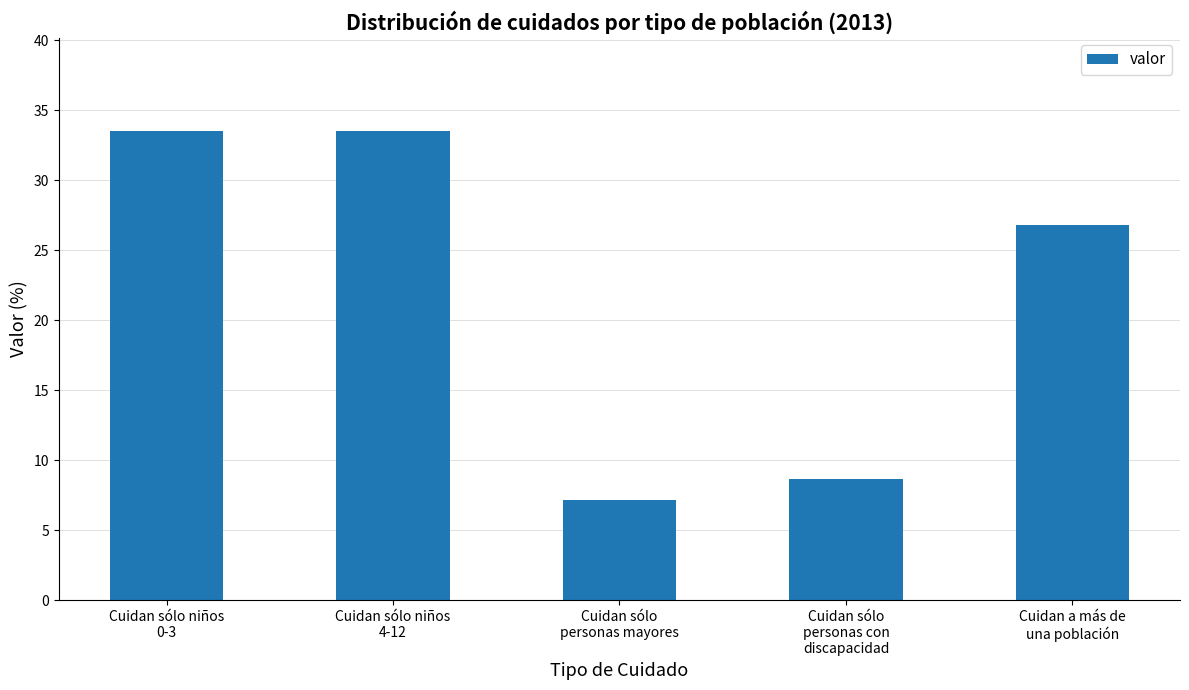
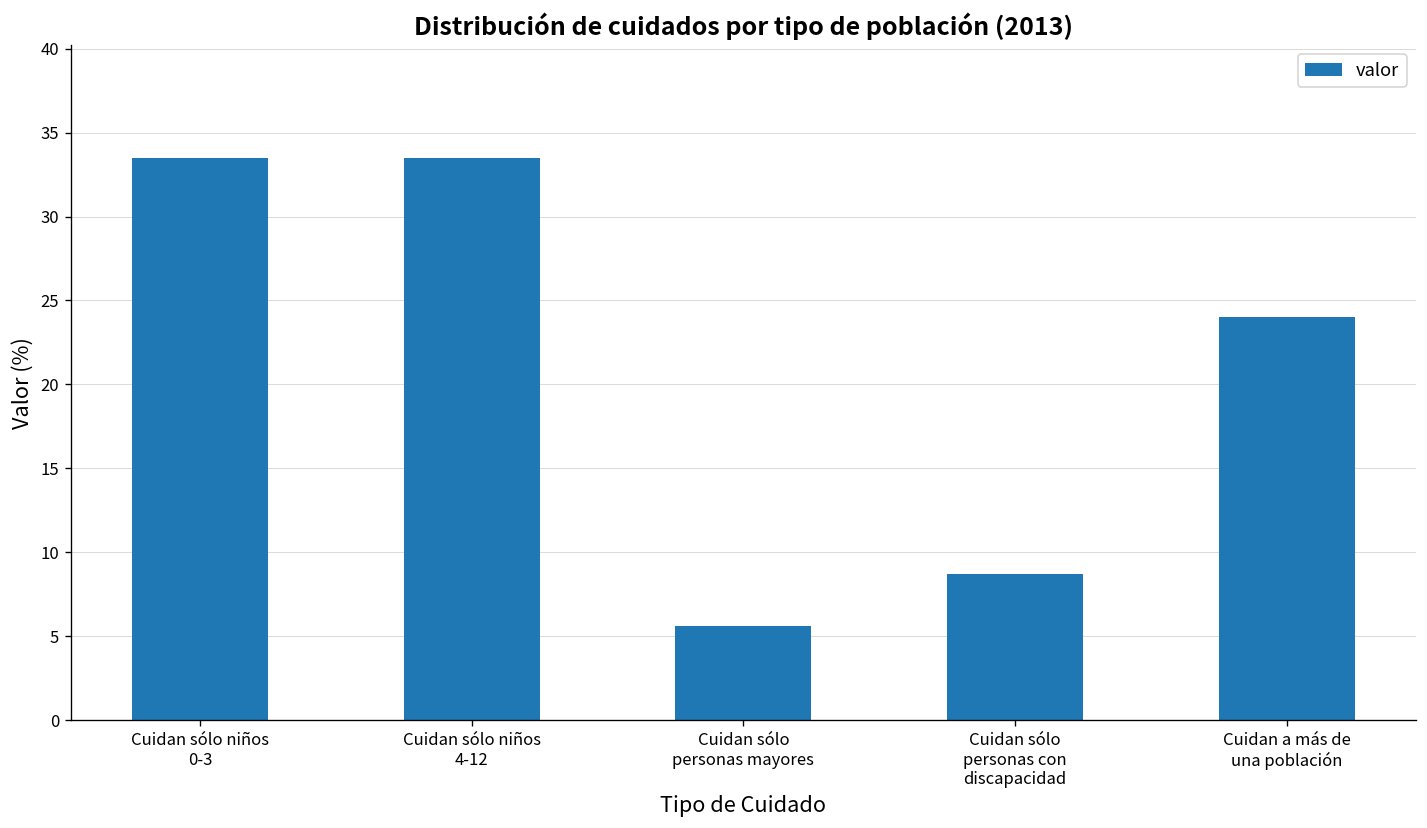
  {
    "Cuidan sólo niños 0-3": 33.5,
    "Cuidan sólo niños 4-12": 33.5,
-   "Cuidan sólo personas mayores": 7.2,
+   "Cuidan sólo personas mayores": 5.6,
    "Cuidan sólo personas con discapacidad": 8.7,
-   "Cuidan a más de una población": 26.8
+   "Cuidan a más de una población": 24.0
  }
